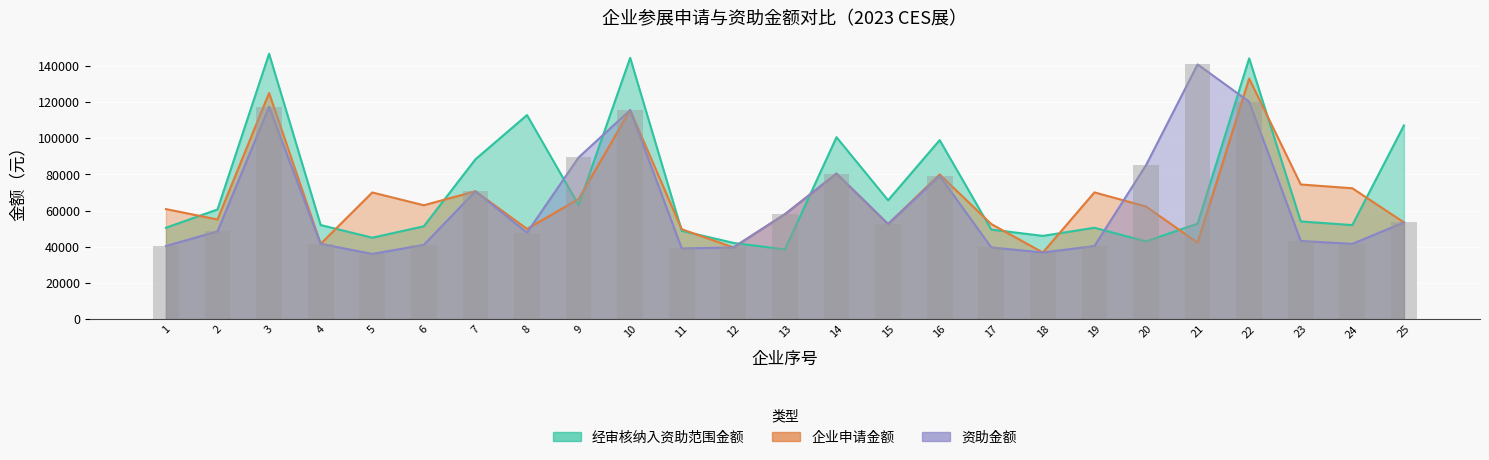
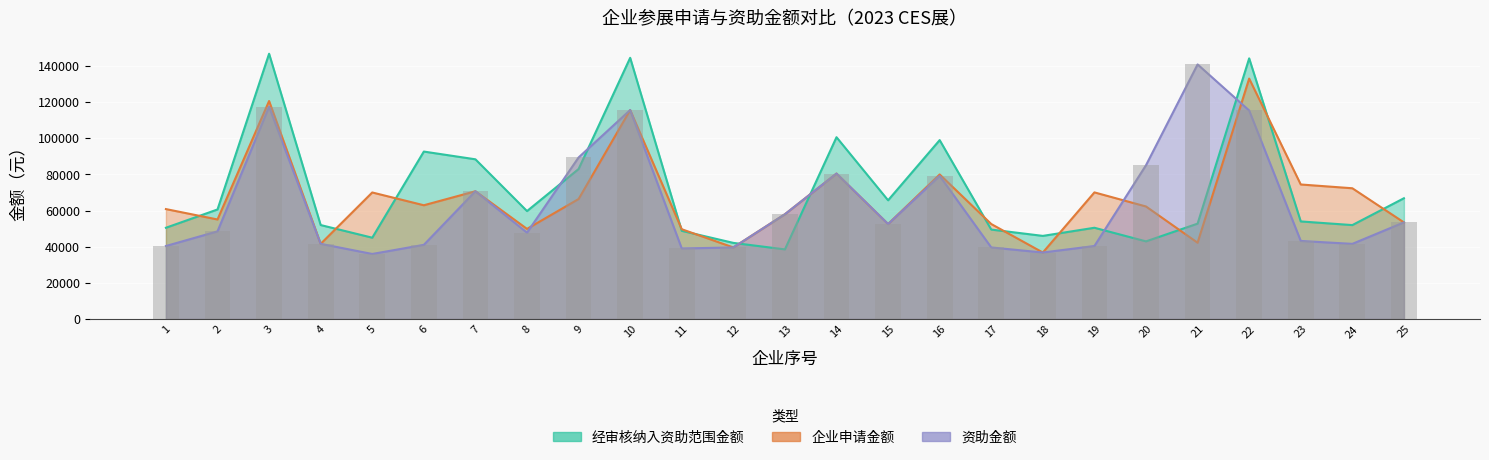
  {
    "经审核纳入资助范围金额": {
      "1": 51000,
      "2": 61000,
      "3": 147000,
      "4": 52000,
      "5": 45000,
-     "6": 51000,
+     "6": 93000,
      "7": 88000,
-     "8": 113000,
-     "9": 63000,
+     "8": 60000,
+     "9": 83000,
      "10": 145000,
      "12": 42000,
      "13": 39000,
      "14": 101000,
      "15": 66000,
      "16": 99000,
      "17": 50000,
      "18": 46000,
      "19": 51000,
      "20": 43000,
      "21": 53000,
      "22": 144000,
      "23": 54000,
      "24": 52000,
-     "25": 107000
+     "25": 67000
    },
    "资助金额": {
      "1": 40000,
      "2": 48000,
      "3": 117000,
      "4": 42000,
      "5": 36000,
      "6": 41000,
      "7": 71000,
      "8": 48000,
      "9": 89000,
      "10": 116000,
      "11": 39000,
      "12": 40000,
      "13": 58000,
      "14": 80000,
      "15": 53000,
      "16": 79000,
      "17": 40000,
      "18": 37000,
      "19": 40000,
      "20": 85000,
      "21": 141000,
-     "22": 120000,
+     "22": 115000,
      "23": 43000,
      "24": 42000,
      "25": 53000
    },
    "企业申请金额": {
      "1": 61000,
      "2": 55000,
-     "3": 125000,
+     "3": 121000,
      "5": 70000,
      "6": 63000,
      "8": 50000,
      "9": 66000,
      "17": 53000,
      "19": 70000,
      "20": 62000,
      "21": 42000,
      "22": 133000,
      "23": 74000,
      "24": 72000
    }
  }
